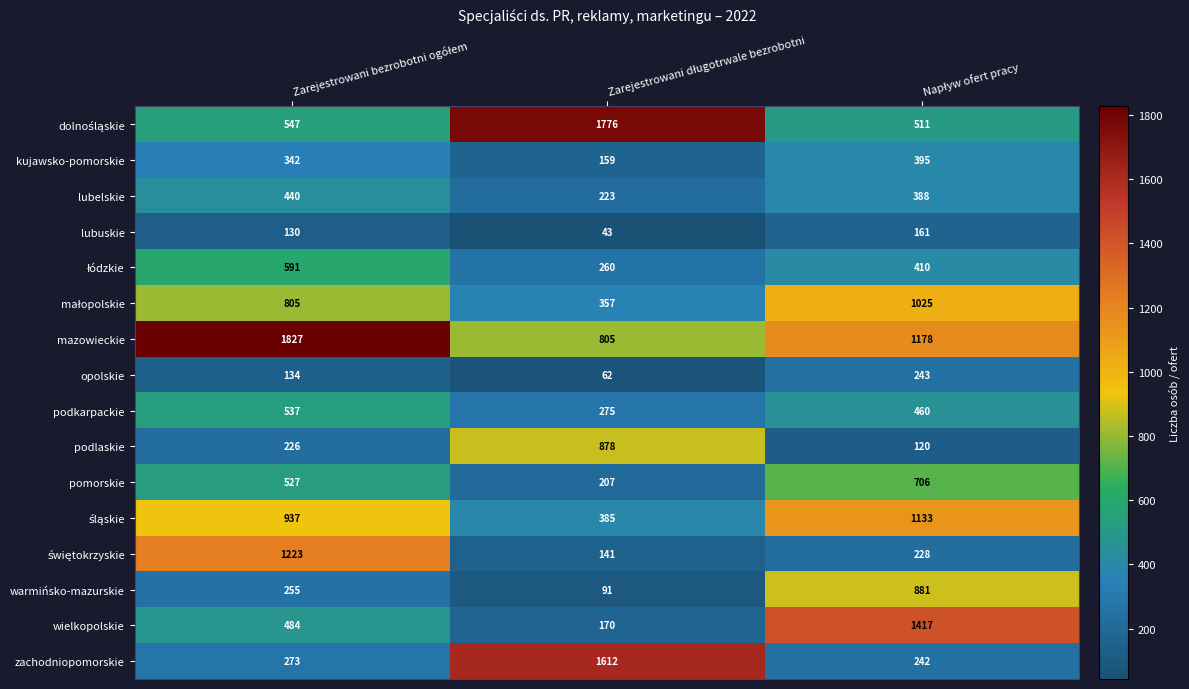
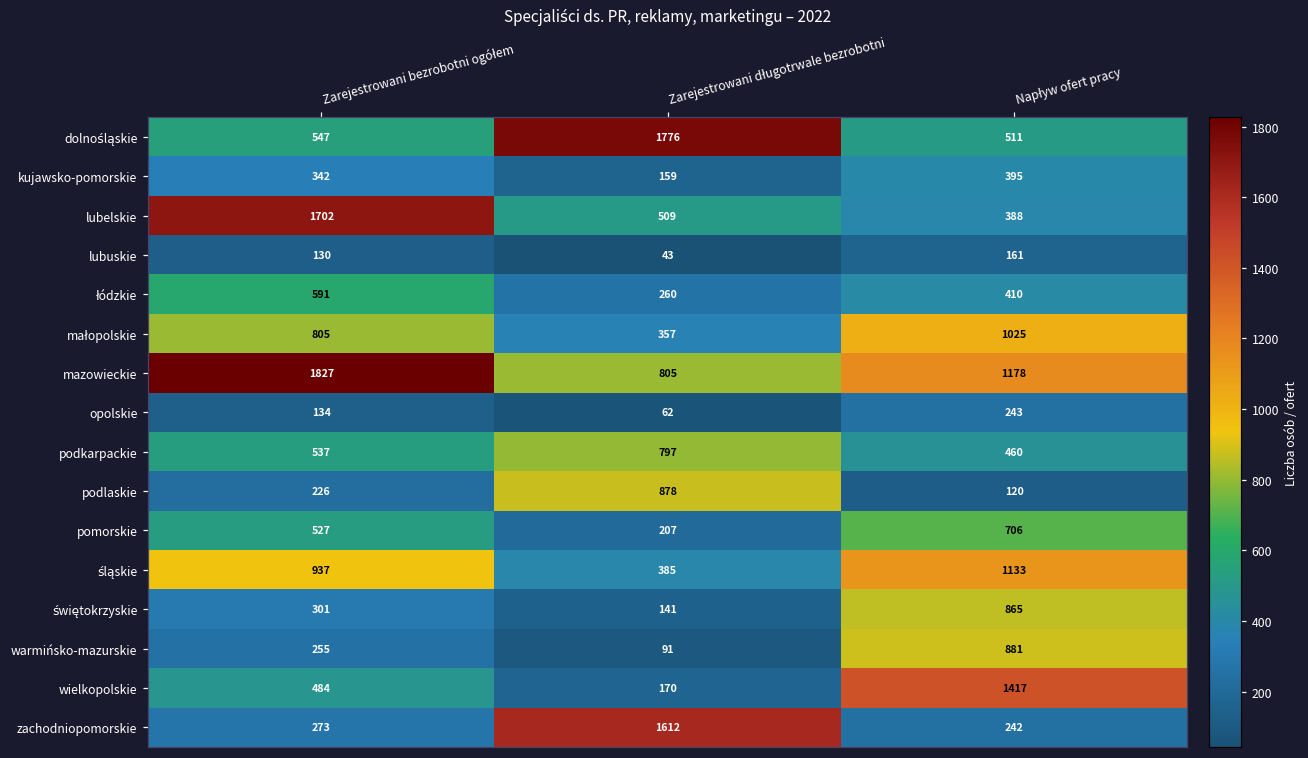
  {
    "dolnośląskie": {
      "Zarejestrowani bezrobotni ogółem": 547,
      "Zarejestrowani długotrwale bezrobotni": 1776,
      "Napływ ofert pracy": 511
    },
    "kujawsko-pomorskie": {
      "Zarejestrowani bezrobotni ogółem": 342,
      "Zarejestrowani długotrwale bezrobotni": 159,
      "Napływ ofert pracy": 395
    },
    "lubelskie": {
-     "Zarejestrowani bezrobotni ogółem": 440,
-     "Zarejestrowani długotrwale bezrobotni": 223,
+     "Zarejestrowani bezrobotni ogółem": 1702,
+     "Zarejestrowani długotrwale bezrobotni": 509,
      "Napływ ofert pracy": 388
    },
    "lubuskie": {
      "Zarejestrowani bezrobotni ogółem": 130,
      "Zarejestrowani długotrwale bezrobotni": 43,
      "Napływ ofert pracy": 161
    },
    "łódzkie": {
      "Zarejestrowani bezrobotni ogółem": 591,
      "Zarejestrowani długotrwale bezrobotni": 260,
      "Napływ ofert pracy": 410
    },
    "małopolskie": {
      "Zarejestrowani bezrobotni ogółem": 805,
      "Zarejestrowani długotrwale bezrobotni": 357,
      "Napływ ofert pracy": 1025
    },
    "mazowieckie": {
      "Zarejestrowani bezrobotni ogółem": 1827,
      "Zarejestrowani długotrwale bezrobotni": 805,
      "Napływ ofert pracy": 1178
    },
    "opolskie": {
      "Zarejestrowani bezrobotni ogółem": 134,
      "Zarejestrowani długotrwale bezrobotni": 62,
      "Napływ ofert pracy": 243
    },
    "podkarpackie": {
      "Zarejestrowani bezrobotni ogółem": 537,
-     "Zarejestrowani długotrwale bezrobotni": 275,
+     "Zarejestrowani długotrwale bezrobotni": 797,
      "Napływ ofert pracy": 460
    },
    "podlaskie": {
      "Zarejestrowani bezrobotni ogółem": 226,
      "Zarejestrowani długotrwale bezrobotni": 878,
      "Napływ ofert pracy": 120
    },
    "pomorskie": {
      "Zarejestrowani bezrobotni ogółem": 527,
      "Zarejestrowani długotrwale bezrobotni": 207,
      "Napływ ofert pracy": 706
    },
    "śląskie": {
      "Zarejestrowani bezrobotni ogółem": 937,
      "Zarejestrowani długotrwale bezrobotni": 385,
      "Napływ ofert pracy": 1133
    },
    "świętokrzyskie": {
-     "Zarejestrowani bezrobotni ogółem": 1223,
+     "Zarejestrowani bezrobotni ogółem": 301,
      "Zarejestrowani długotrwale bezrobotni": 141,
-     "Napływ ofert pracy": 228
+     "Napływ ofert pracy": 865
    },
    "warmińsko-mazurskie": {
      "Zarejestrowani bezrobotni ogółem": 255,
      "Zarejestrowani długotrwale bezrobotni": 91,
      "Napływ ofert pracy": 881
    },
    "wielkopolskie": {
      "Zarejestrowani bezrobotni ogółem": 484,
      "Zarejestrowani długotrwale bezrobotni": 170,
      "Napływ ofert pracy": 1417
    },
    "zachodniopomorskie": {
      "Zarejestrowani bezrobotni ogółem": 273,
      "Zarejestrowani długotrwale bezrobotni": 1612,
      "Napływ ofert pracy": 242
    }
  }
